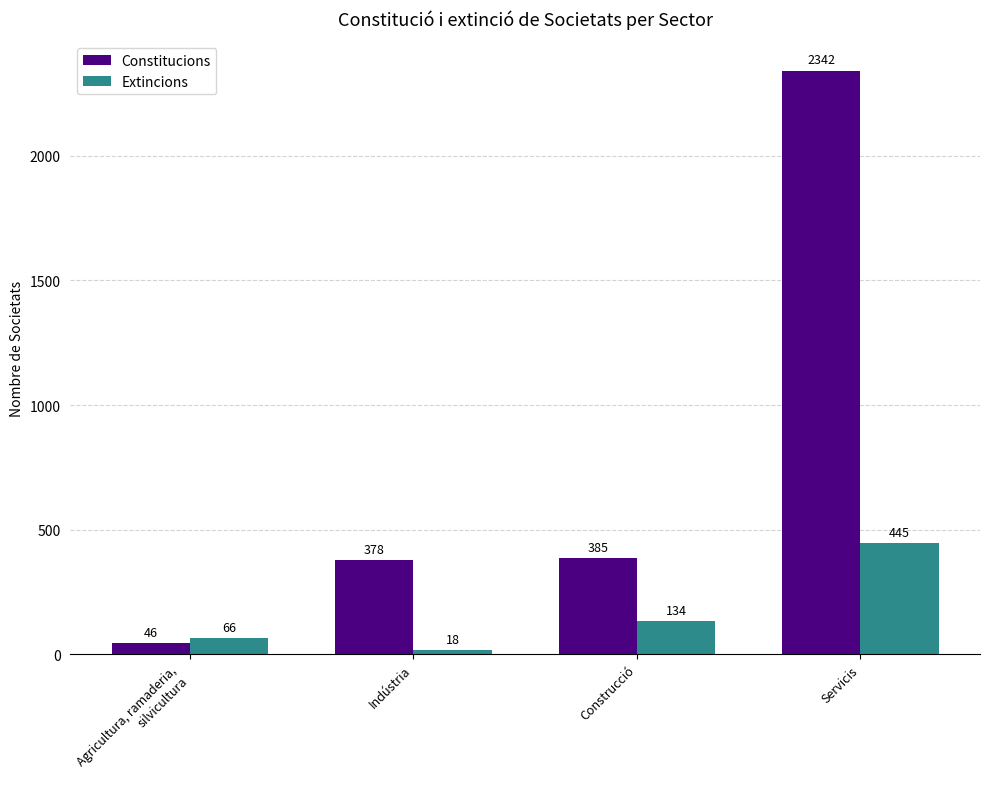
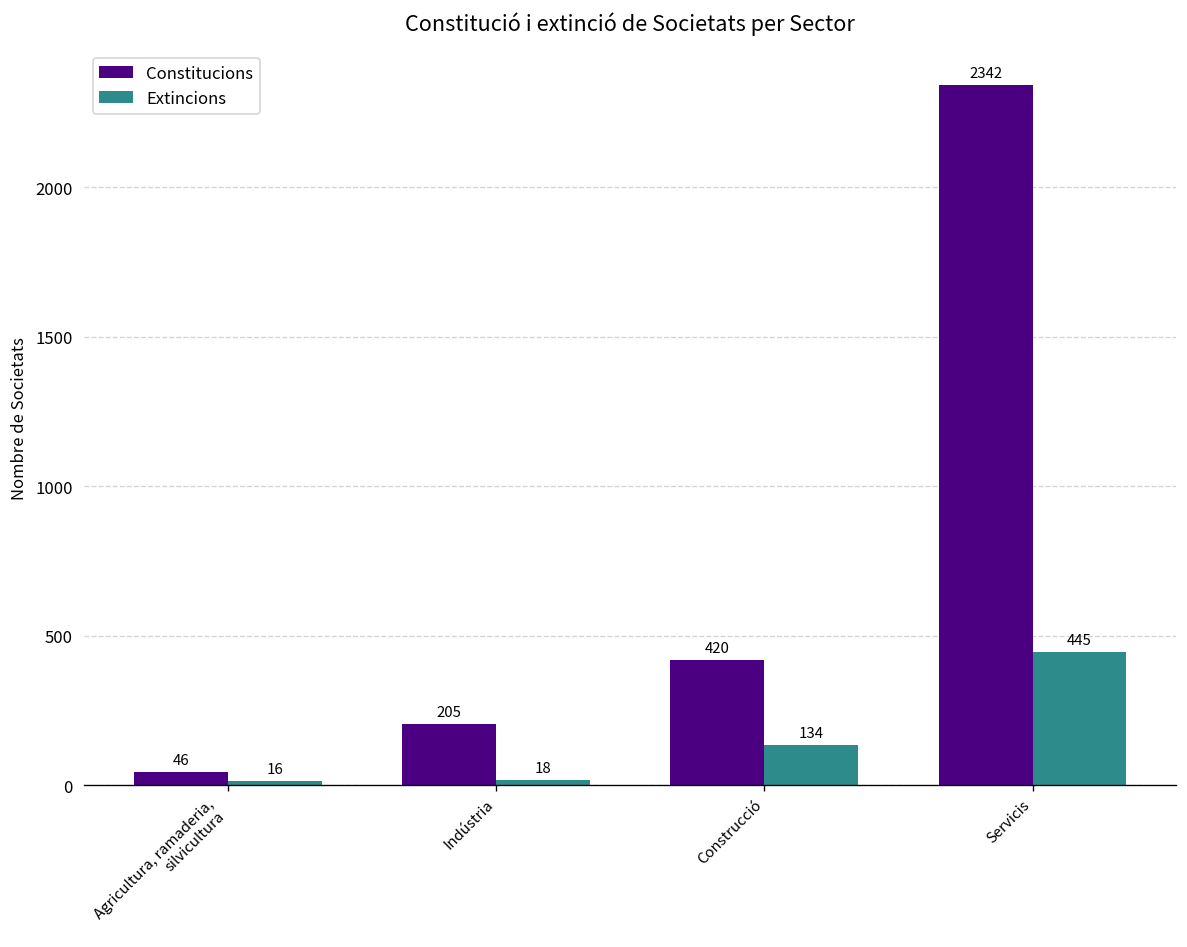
  {
    "Constitucions": {
      "Agricultura, ramaderia, silvicultura": 46,
-     "Indústria": 378,
-     "Construcció": 385,
+     "Indústria": 205,
+     "Construcció": 420,
      "Servicis": 2342
    },
    "Extincions": {
-     "Agricultura, ramaderia, silvicultura": 66,
+     "Agricultura, ramaderia, silvicultura": 16,
      "Indústria": 18,
      "Construcció": 134,
      "Servicis": 445
    }
  }
